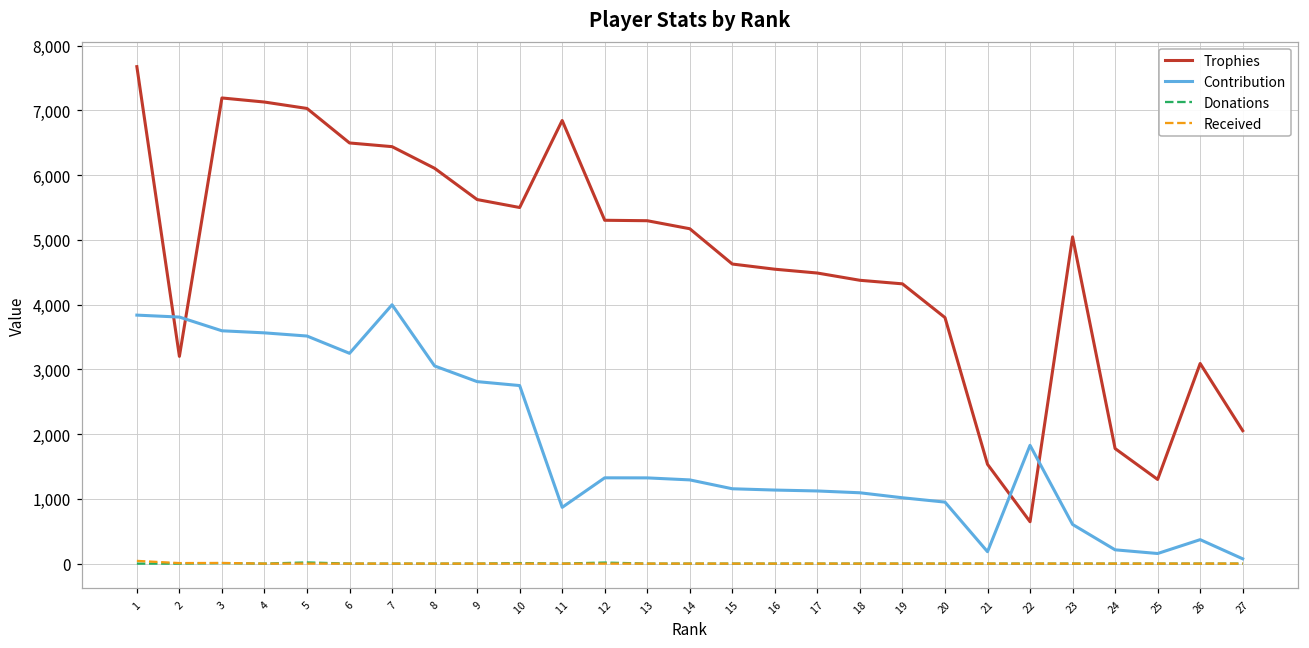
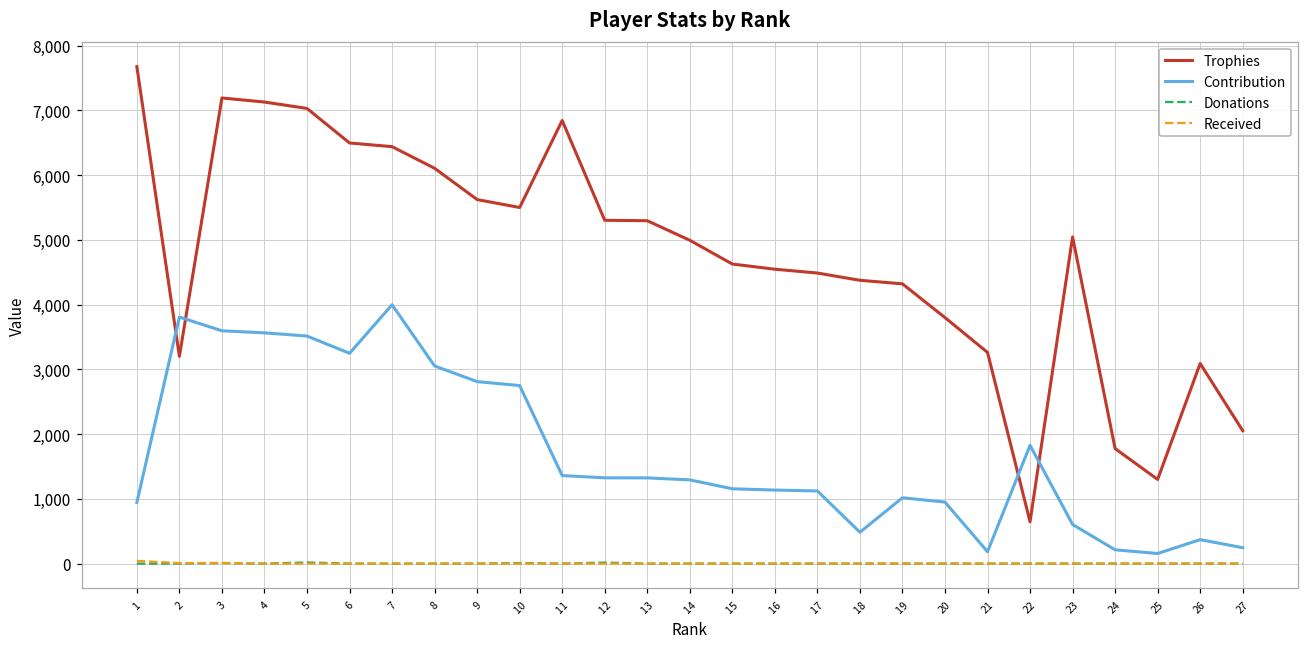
  {
    "Trophies": {
      "1": "7,700",
      "2": "3,200",
      "3": "7,200",
      "4": "7,100",
      "5": "7,000",
      "6": "6,500",
      "7": "6,400",
      "8": "6,100",
      "9": "5,600",
      "10": "5,500",
      "11": "6,800",
      "12": "5,300",
      "13": "5,300",
-     "14": "5,200",
+     "14": "5,000",
      "15": "4,600",
      "16": "4,500",
      "17": "4,500",
      "18": "4,400",
      "19": "4,300",
      "20": "3,800",
-     "21": "1,500",
+     "21": "3,300",
      "22": "600",
      "23": "5,000",
      "24": "1,800",
      "25": "1,300",
      "26": "3,100",
      "27": "2,100"
    },
    "Contribution": {
-     "1": "3,800",
+     "1": "900",
      "2": "3,800",
      "3": "3,600",
      "4": "3,600",
      "5": "3,500",
      "6": "3,200",
      "7": "4,000",
      "8": "3,100",
      "9": "2,800",
      "10": "2,800",
-     "11": "900",
+     "11": "1,400",
      "12": "1,300",
      "13": "1,300",
      "14": "1,300",
      "15": "1,200",
      "16": "1,100",
      "17": "1,100",
-     "18": "1,100",
+     "18": "500",
      "19": "1,000",
      "20": "1,000",
      "21": "200",
      "22": "1,800",
      "23": "600",
      "24": "200",
      "25": "200",
      "26": "400",
-     "27": "100"
+     "27": "200"
    }
  }
